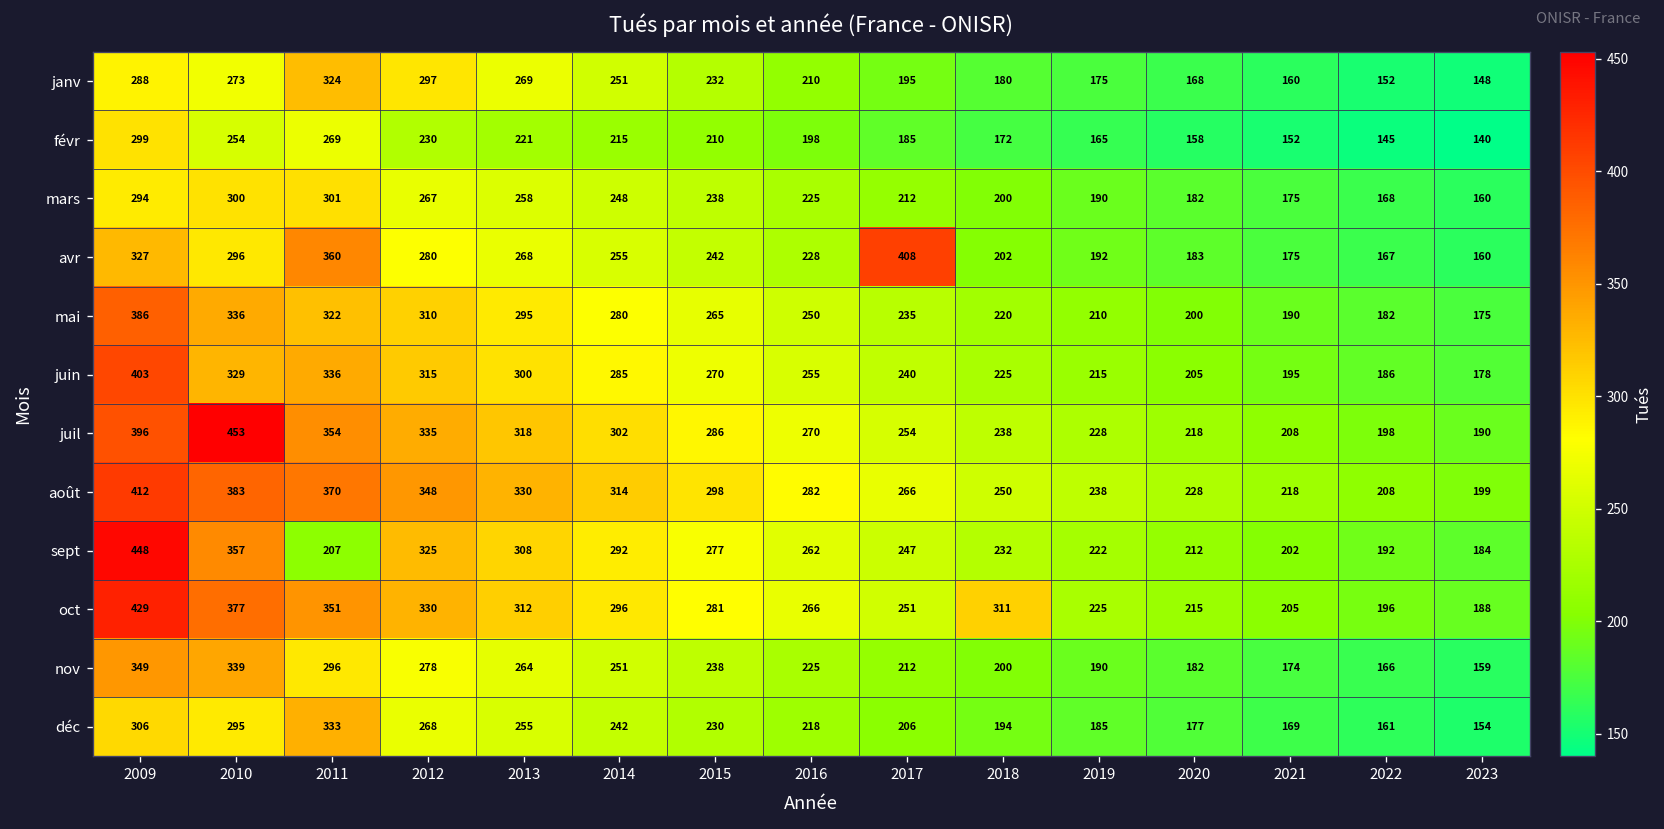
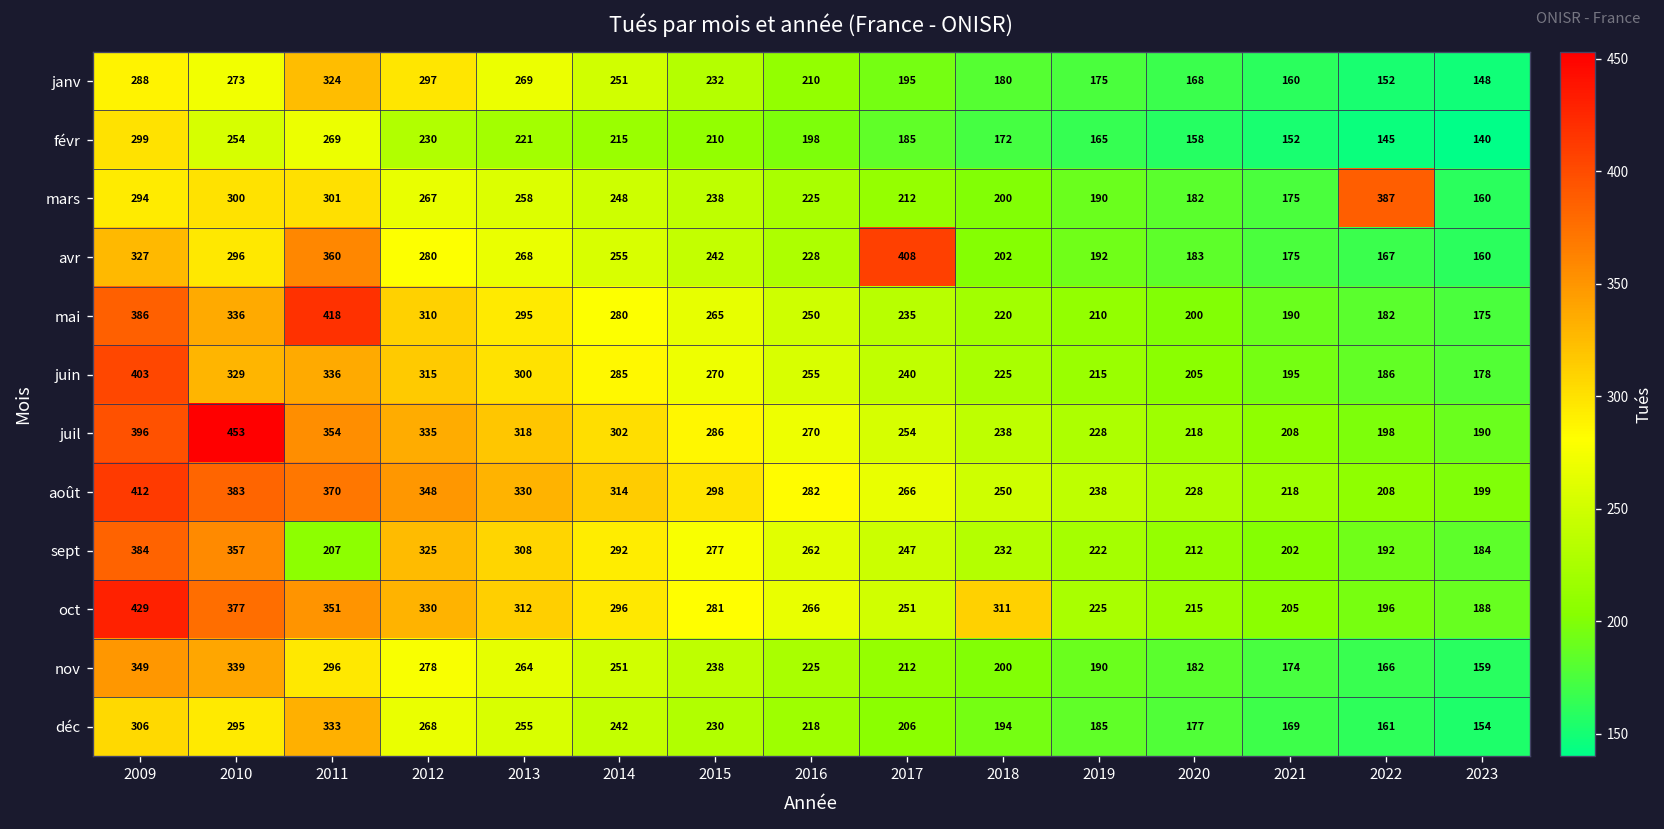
  {
    "janv": {
      "2009": 288,
      "2010": 273,
      "2011": 324,
      "2012": 297,
      "2013": 269,
      "2014": 251,
      "2015": 232,
      "2016": 210,
      "2017": 195,
      "2018": 180,
      "2019": 175,
      "2020": 168,
      "2021": 160,
      "2022": 152,
      "2023": 148
    },
    "févr": {
      "2009": 299,
      "2010": 254,
      "2011": 269,
      "2012": 230,
      "2013": 221,
      "2014": 215,
      "2015": 210,
      "2016": 198,
      "2017": 185,
      "2018": 172,
      "2019": 165,
      "2020": 158,
      "2021": 152,
      "2022": 145,
      "2023": 140
    },
    "mars": {
      "2009": 294,
      "2010": 300,
      "2011": 301,
      "2012": 267,
      "2013": 258,
      "2014": 248,
      "2015": 238,
      "2016": 225,
      "2017": 212,
      "2018": 200,
      "2019": 190,
      "2020": 182,
      "2021": 175,
-     "2022": 168,
+     "2022": 387,
      "2023": 160
    },
    "avr": {
      "2009": 327,
      "2010": 296,
      "2011": 360,
      "2012": 280,
      "2013": 268,
      "2014": 255,
      "2015": 242,
      "2016": 228,
      "2017": 408,
      "2018": 202,
      "2019": 192,
      "2020": 183,
      "2021": 175,
      "2022": 167,
      "2023": 160
    },
    "mai": {
      "2009": 386,
      "2010": 336,
-     "2011": 322,
+     "2011": 418,
      "2012": 310,
      "2013": 295,
      "2014": 280,
      "2015": 265,
      "2016": 250,
      "2017": 235,
      "2018": 220,
      "2019": 210,
      "2020": 200,
      "2021": 190,
      "2022": 182,
      "2023": 175
    },
    "juin": {
      "2009": 403,
      "2010": 329,
      "2011": 336,
      "2012": 315,
      "2013": 300,
      "2014": 285,
      "2015": 270,
      "2016": 255,
      "2017": 240,
      "2018": 225,
      "2019": 215,
      "2020": 205,
      "2021": 195,
      "2022": 186,
      "2023": 178
    },
    "juil": {
      "2009": 396,
      "2010": 453,
      "2011": 354,
      "2012": 335,
      "2013": 318,
      "2014": 302,
      "2015": 286,
      "2016": 270,
      "2017": 254,
      "2018": 238,
      "2019": 228,
      "2020": 218,
      "2021": 208,
      "2022": 198,
      "2023": 190
    },
    "août": {
      "2009": 412,
      "2010": 383,
      "2011": 370,
      "2012": 348,
      "2013": 330,
      "2014": 314,
      "2015": 298,
      "2016": 282,
      "2017": 266,
      "2018": 250,
      "2019": 238,
      "2020": 228,
      "2021": 218,
      "2022": 208,
      "2023": 199
    },
    "sept": {
-     "2009": 448,
+     "2009": 384,
      "2010": 357,
      "2011": 207,
      "2012": 325,
      "2013": 308,
      "2014": 292,
      "2015": 277,
      "2016": 262,
      "2017": 247,
      "2018": 232,
      "2019": 222,
      "2020": 212,
      "2021": 202,
      "2022": 192,
      "2023": 184
    },
    "oct": {
      "2009": 429,
      "2010": 377,
      "2011": 351,
      "2012": 330,
      "2013": 312,
      "2014": 296,
      "2015": 281,
      "2016": 266,
      "2017": 251,
      "2018": 311,
      "2019": 225,
      "2020": 215,
      "2021": 205,
      "2022": 196,
      "2023": 188
    },
    "nov": {
      "2009": 349,
      "2010": 339,
      "2011": 296,
      "2012": 278,
      "2013": 264,
      "2014": 251,
      "2015": 238,
      "2016": 225,
      "2017": 212,
      "2018": 200,
      "2019": 190,
      "2020": 182,
      "2021": 174,
      "2022": 166,
      "2023": 159
    },
    "déc": {
      "2009": 306,
      "2010": 295,
      "2011": 333,
      "2012": 268,
      "2013": 255,
      "2014": 242,
      "2015": 230,
      "2016": 218,
      "2017": 206,
      "2018": 194,
      "2019": 185,
      "2020": 177,
      "2021": 169,
      "2022": 161,
      "2023": 154
    }
  }
